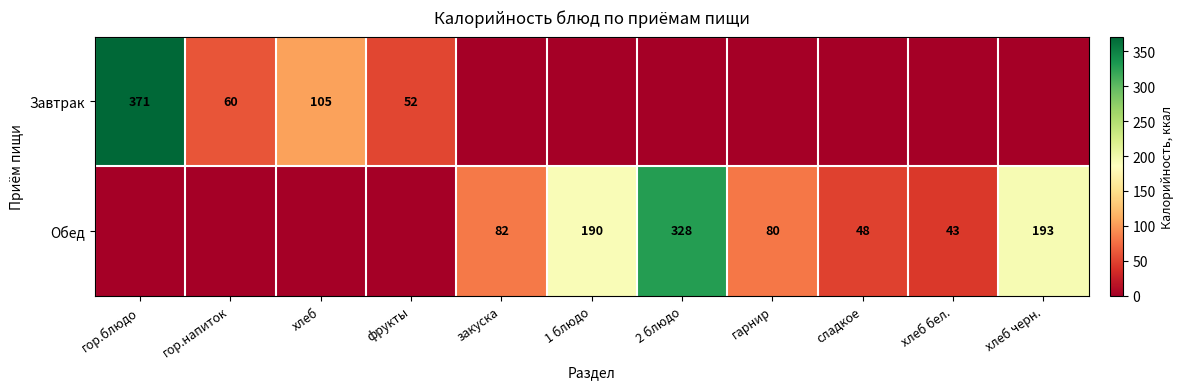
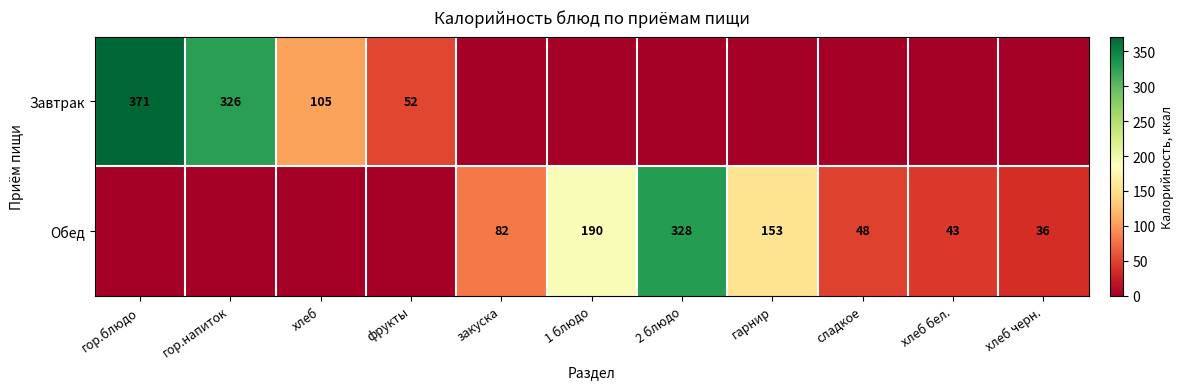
  {
    "Завтрак": {
      "гор.блюдо": 371,
-     "гор.напиток": 60,
+     "гор.напиток": 326,
      "хлеб": 105,
      "фрукты": 52
    },
    "Обед": {
      "закуска": 82,
      "1 блюдо": 190,
      "2 блюдо": 328,
-     "гарнир": 80,
+     "гарнир": 153,
      "сладкое": 48,
      "хлеб бел.": 43,
-     "хлеб черн.": 193
+     "хлеб черн.": 36
    }
  }
